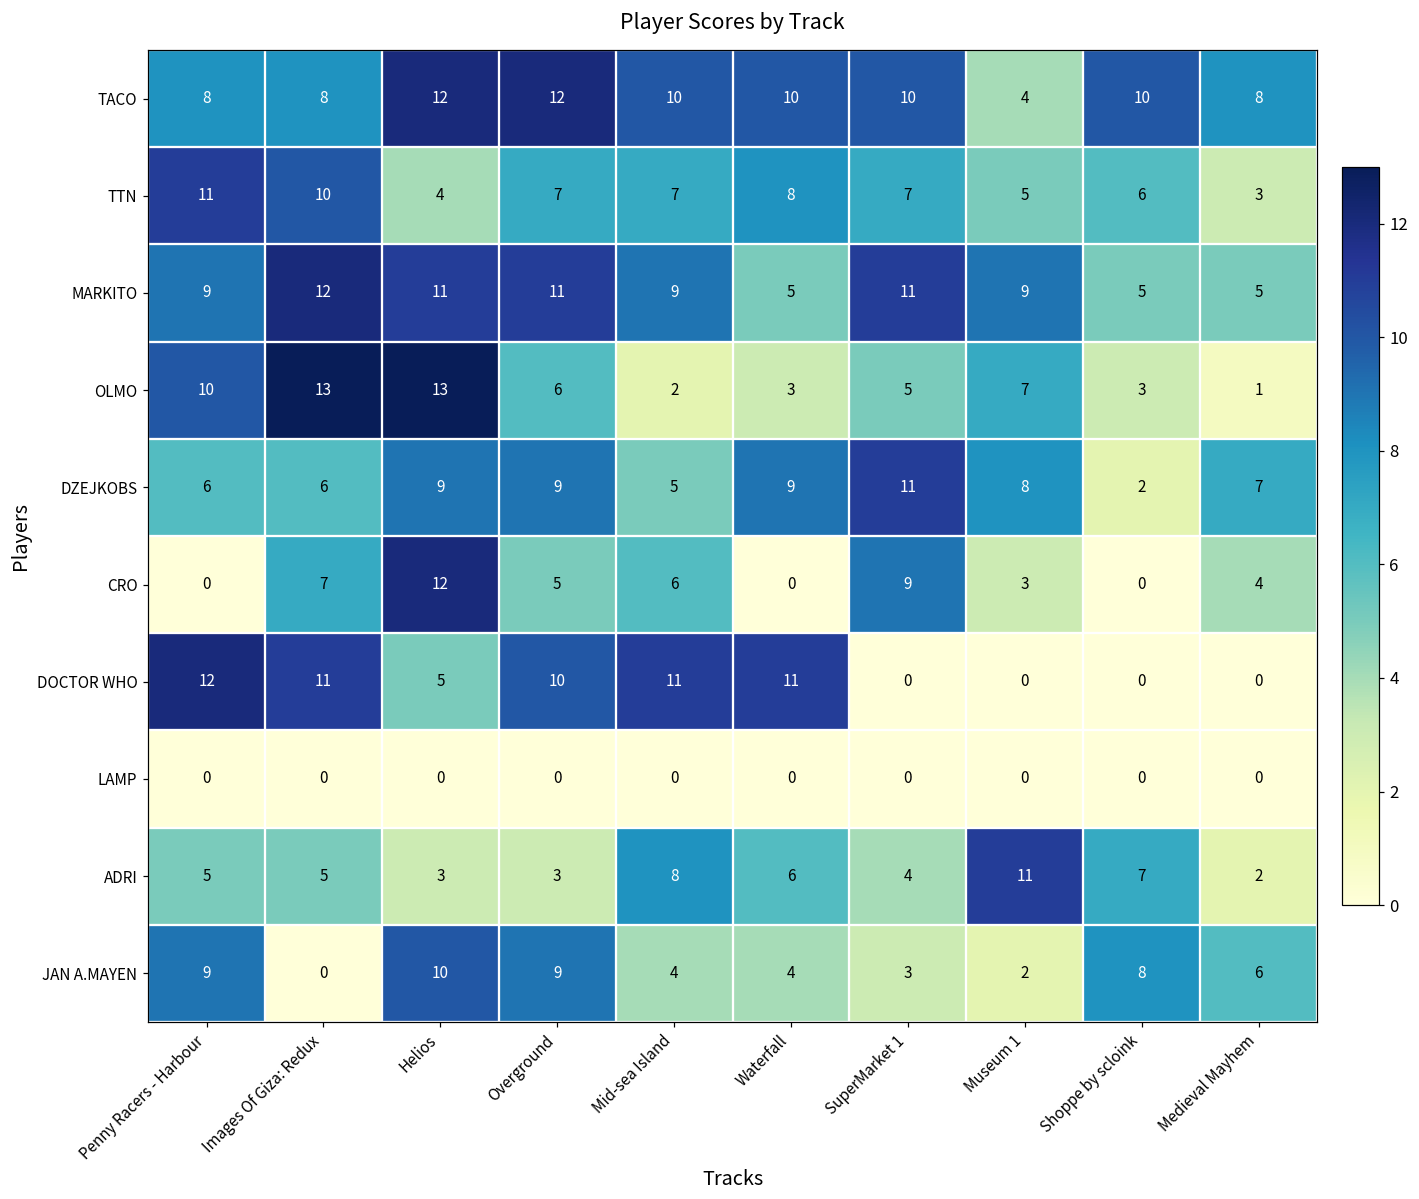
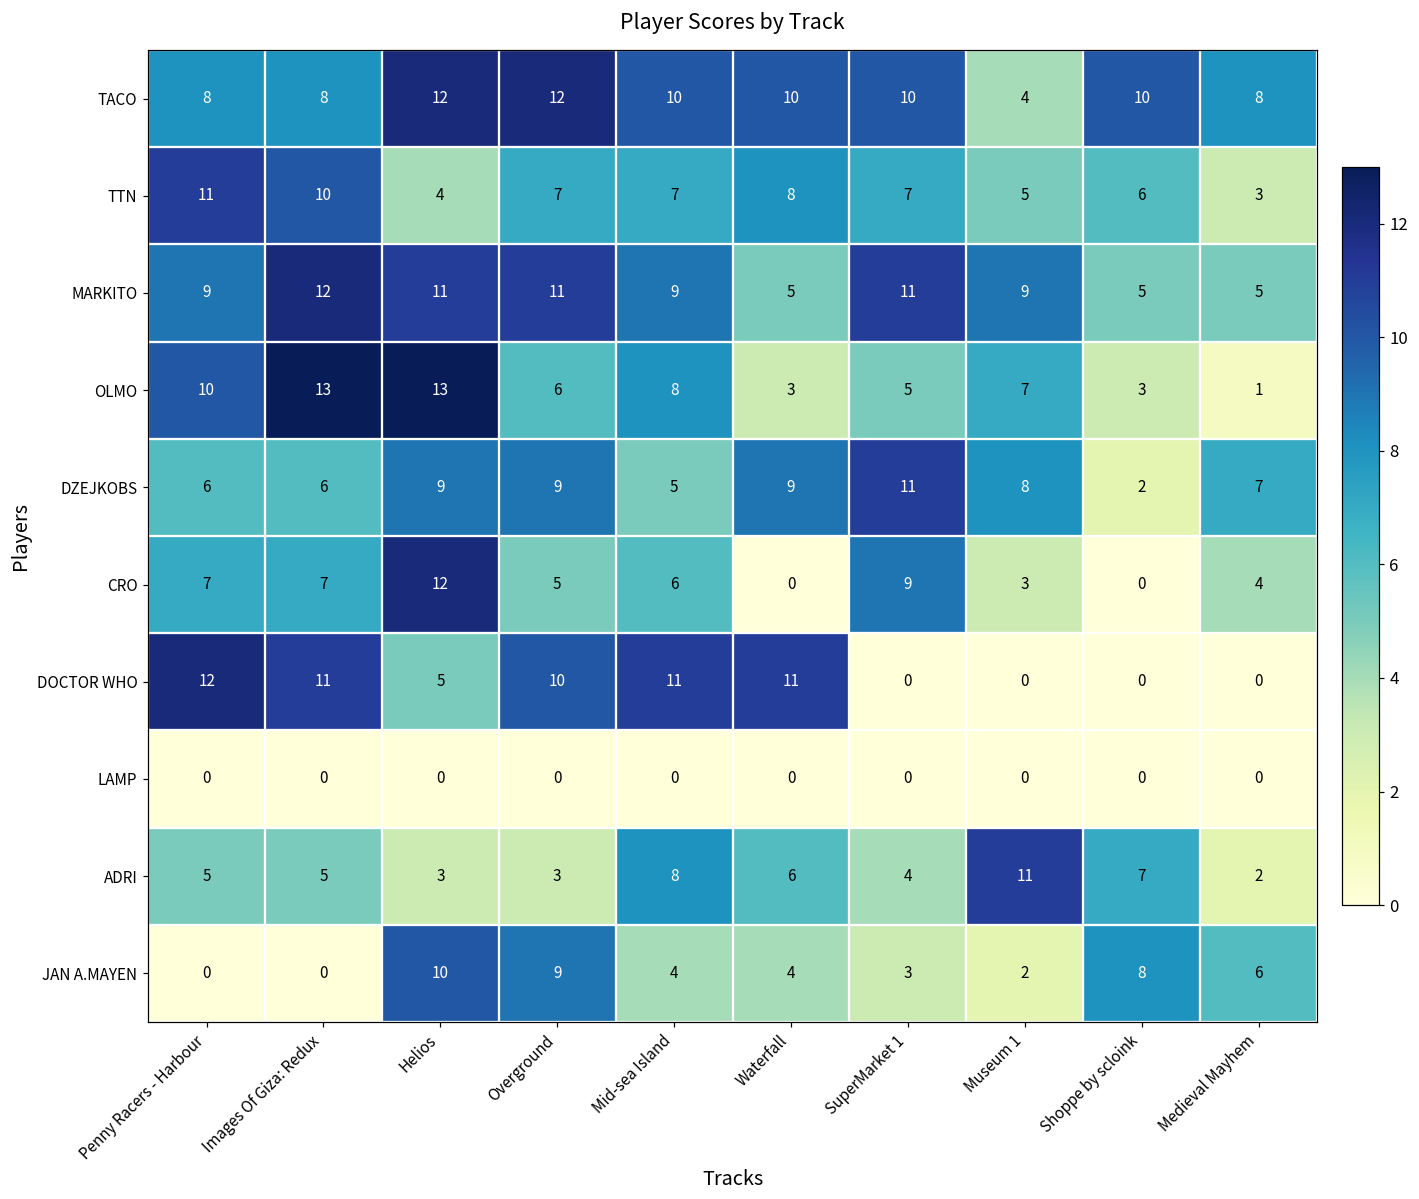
  {
    "TACO": {
      "Penny Racers - Harbour": 8,
      "Images Of Giza: Redux": 8,
      "Helios": 12,
      "Overground": 12,
      "Mid-sea Island": 10,
      "Waterfall": 10,
      "SuperMarket 1": 10,
      "Museum 1": 4,
      "Shoppe by scloink": 10,
      "Medieval Mayhem": 8
    },
    "TTN": {
      "Penny Racers - Harbour": 11,
      "Images Of Giza: Redux": 10,
      "Helios": 4,
      "Overground": 7,
      "Mid-sea Island": 7,
      "Waterfall": 8,
      "SuperMarket 1": 7,
      "Museum 1": 5,
      "Shoppe by scloink": 6,
      "Medieval Mayhem": 3
    },
    "MARKITO": {
      "Penny Racers - Harbour": 9,
      "Images Of Giza: Redux": 12,
      "Helios": 11,
      "Overground": 11,
      "Mid-sea Island": 9,
      "Waterfall": 5,
      "SuperMarket 1": 11,
      "Museum 1": 9,
      "Shoppe by scloink": 5,
      "Medieval Mayhem": 5
    },
    "OLMO": {
      "Penny Racers - Harbour": 10,
      "Images Of Giza: Redux": 13,
      "Helios": 13,
      "Overground": 6,
-     "Mid-sea Island": 2,
+     "Mid-sea Island": 8,
      "Waterfall": 3,
      "SuperMarket 1": 5,
      "Museum 1": 7,
      "Shoppe by scloink": 3,
      "Medieval Mayhem": 1
    },
    "DZEJKOBS": {
      "Penny Racers - Harbour": 6,
      "Images Of Giza: Redux": 6,
      "Helios": 9,
      "Overground": 9,
      "Mid-sea Island": 5,
      "Waterfall": 9,
      "SuperMarket 1": 11,
      "Museum 1": 8,
      "Shoppe by scloink": 2,
      "Medieval Mayhem": 7
    },
    "CRO": {
-     "Penny Racers - Harbour": 0,
+     "Penny Racers - Harbour": 7,
      "Images Of Giza: Redux": 7,
      "Helios": 12,
      "Overground": 5,
      "Mid-sea Island": 6,
      "Waterfall": 0,
      "SuperMarket 1": 9,
      "Museum 1": 3,
      "Shoppe by scloink": 0,
      "Medieval Mayhem": 4
    },
    "DOCTOR WHO": {
      "Penny Racers - Harbour": 12,
      "Images Of Giza: Redux": 11,
      "Helios": 5,
      "Overground": 10,
      "Mid-sea Island": 11,
      "Waterfall": 11,
      "SuperMarket 1": 0,
      "Museum 1": 0,
      "Shoppe by scloink": 0,
      "Medieval Mayhem": 0
    },
    "LAMP": {
      "Penny Racers - Harbour": 0,
      "Images Of Giza: Redux": 0,
      "Helios": 0,
      "Overground": 0,
      "Mid-sea Island": 0,
      "Waterfall": 0,
      "SuperMarket 1": 0,
      "Museum 1": 0,
      "Shoppe by scloink": 0,
      "Medieval Mayhem": 0
    },
    "ADRI": {
      "Penny Racers - Harbour": 5,
      "Images Of Giza: Redux": 5,
      "Helios": 3,
      "Overground": 3,
      "Mid-sea Island": 8,
      "Waterfall": 6,
      "SuperMarket 1": 4,
      "Museum 1": 11,
      "Shoppe by scloink": 7,
      "Medieval Mayhem": 2
    },
    "JAN A.MAYEN": {
-     "Penny Racers - Harbour": 9,
+     "Penny Racers - Harbour": 0,
      "Images Of Giza: Redux": 0,
      "Helios": 10,
      "Overground": 9,
      "Mid-sea Island": 4,
      "Waterfall": 4,
      "SuperMarket 1": 3,
      "Museum 1": 2,
      "Shoppe by scloink": 8,
      "Medieval Mayhem": 6
    }
  }
